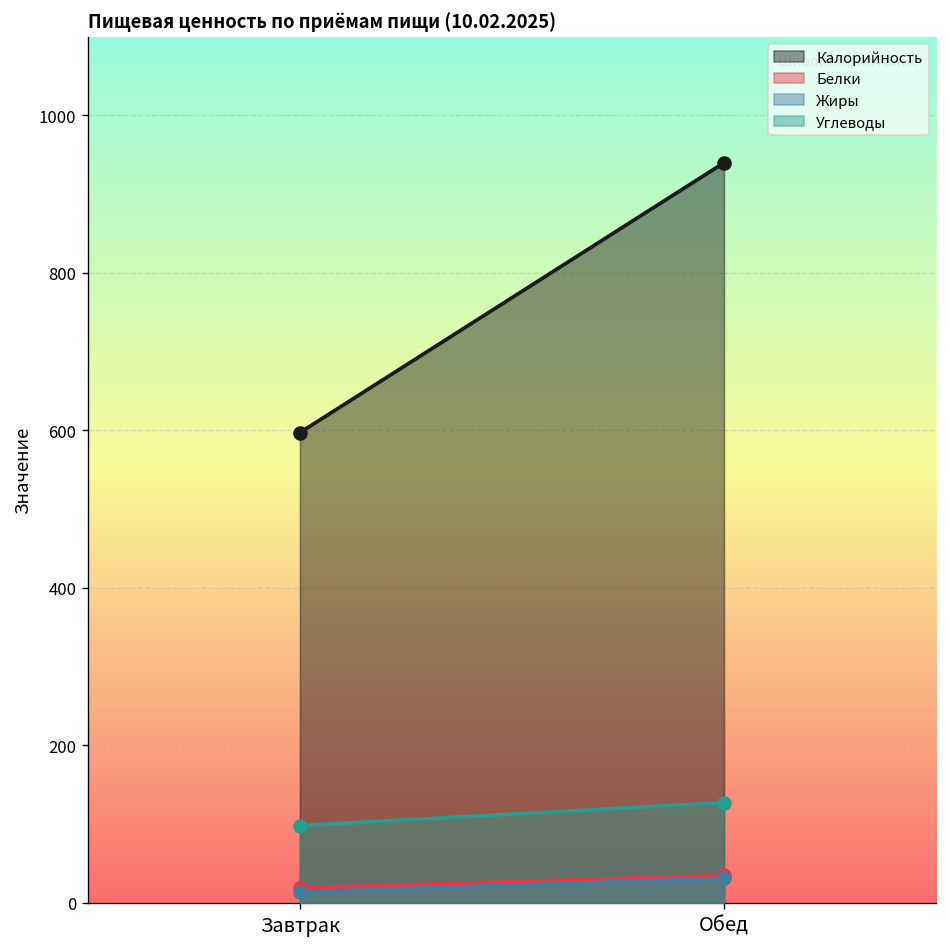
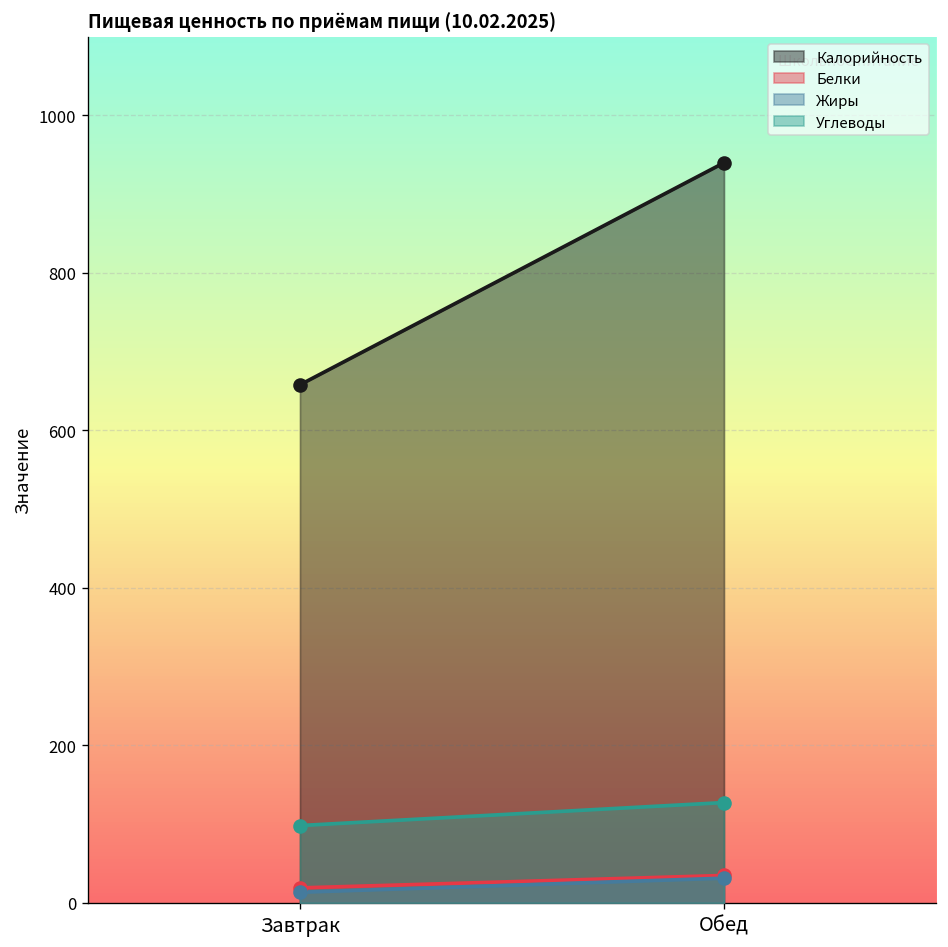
  {
    "Калорийность": {
-     "Завтрак": 600,
+     "Завтрак": 660,
      "Обед": 940
    },
    "Белки": {
      "Завтрак": 20
    }
  }
